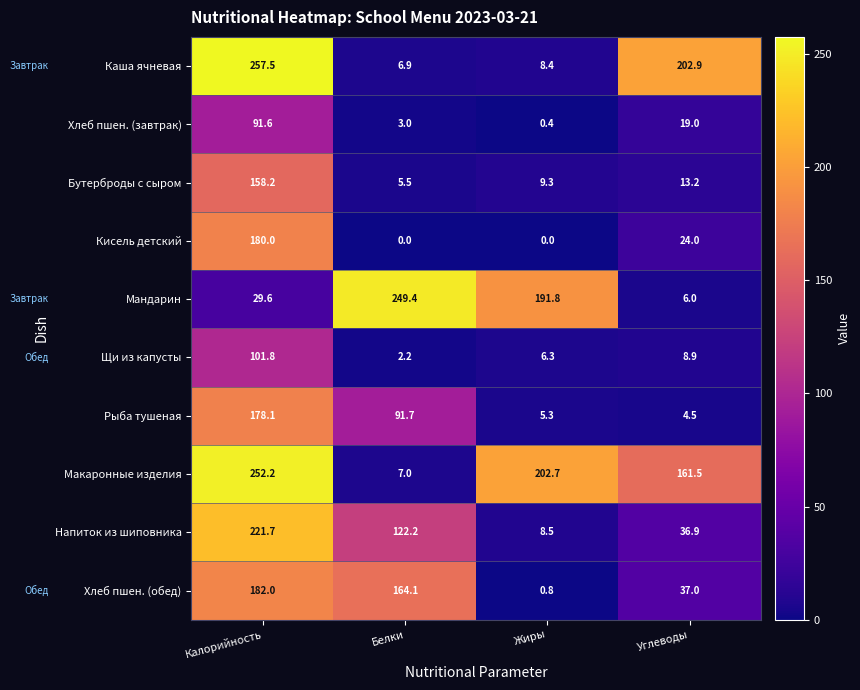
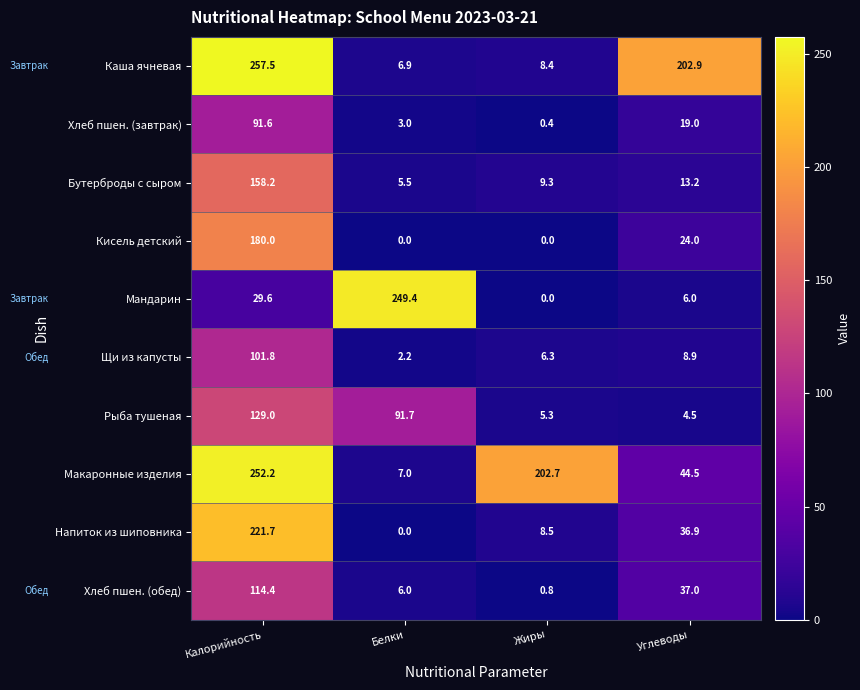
  {
    "Каша ячневая": {
      "Калорийность": 257.5,
      "Белки": 6.9,
      "Жиры": 8.4,
      "Углеводы": 202.9
    },
    "Хлеб пшен. (завтрак)": {
      "Калорийность": 91.6,
      "Белки": 3.0,
      "Жиры": 0.4,
      "Углеводы": 19.0
    },
    "Бутерброды с сыром": {
      "Калорийность": 158.2,
      "Белки": 5.5,
      "Жиры": 9.3,
      "Углеводы": 13.2
    },
    "Кисель детский": {
      "Калорийность": 180.0,
      "Белки": 0.0,
      "Жиры": 0.0,
      "Углеводы": 24.0
    },
    "Мандарин": {
      "Калорийность": 29.6,
      "Белки": 249.4,
-     "Жиры": 191.8,
+     "Жиры": 0.0,
      "Углеводы": 6.0
    },
    "Щи из капусты": {
      "Калорийность": 101.8,
      "Белки": 2.2,
      "Жиры": 6.3,
      "Углеводы": 8.9
    },
    "Рыба тушеная": {
-     "Калорийность": 178.1,
+     "Калорийность": 129.0,
      "Белки": 91.7,
      "Жиры": 5.3,
      "Углеводы": 4.5
    },
    "Макаронные изделия": {
      "Калорийность": 252.2,
      "Белки": 7.0,
      "Жиры": 202.7,
-     "Углеводы": 161.5
+     "Углеводы": 44.5
    },
    "Напиток из шиповника": {
      "Калорийность": 221.7,
-     "Белки": 122.2,
+     "Белки": 0.0,
      "Жиры": 8.5,
      "Углеводы": 36.9
    },
    "Хлеб пшен. (обед)": {
-     "Калорийность": 182.0,
-     "Белки": 164.1,
+     "Калорийность": 114.4,
+     "Белки": 6.0,
      "Жиры": 0.8,
      "Углеводы": 37.0
    }
  }
